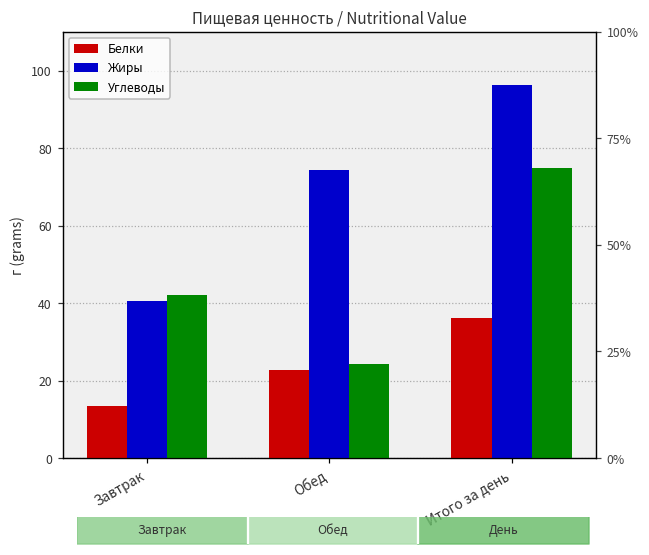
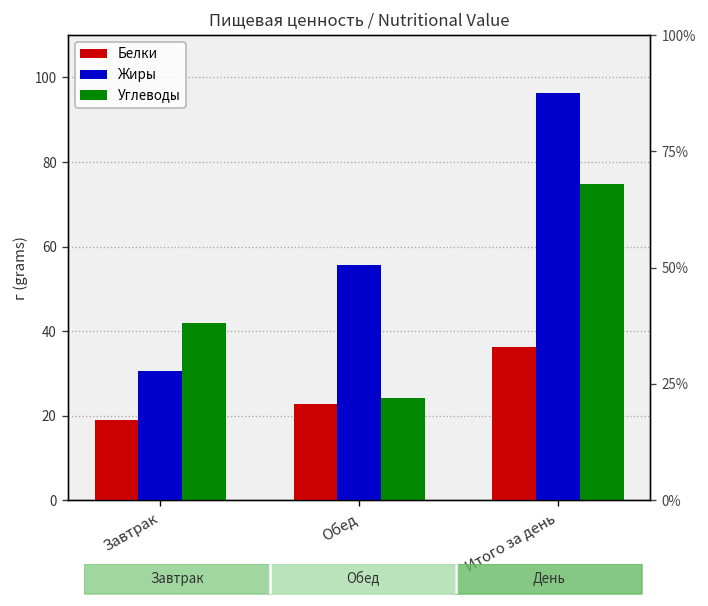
  {
    "Белки": {
-     "Завтрак": 13,
+     "Завтрак": 19,
      "Обед": 23,
      "Итого за день": 36
    },
    "Жиры": {
-     "Завтрак": 41,
-     "Обед": 74,
+     "Завтрак": 31,
+     "Обед": 56,
      "Итого за день": 96
    },
    "Углеводы": {
      "Завтрак": 42,
      "Обед": 24,
      "Итого за день": 75
    }
  }
